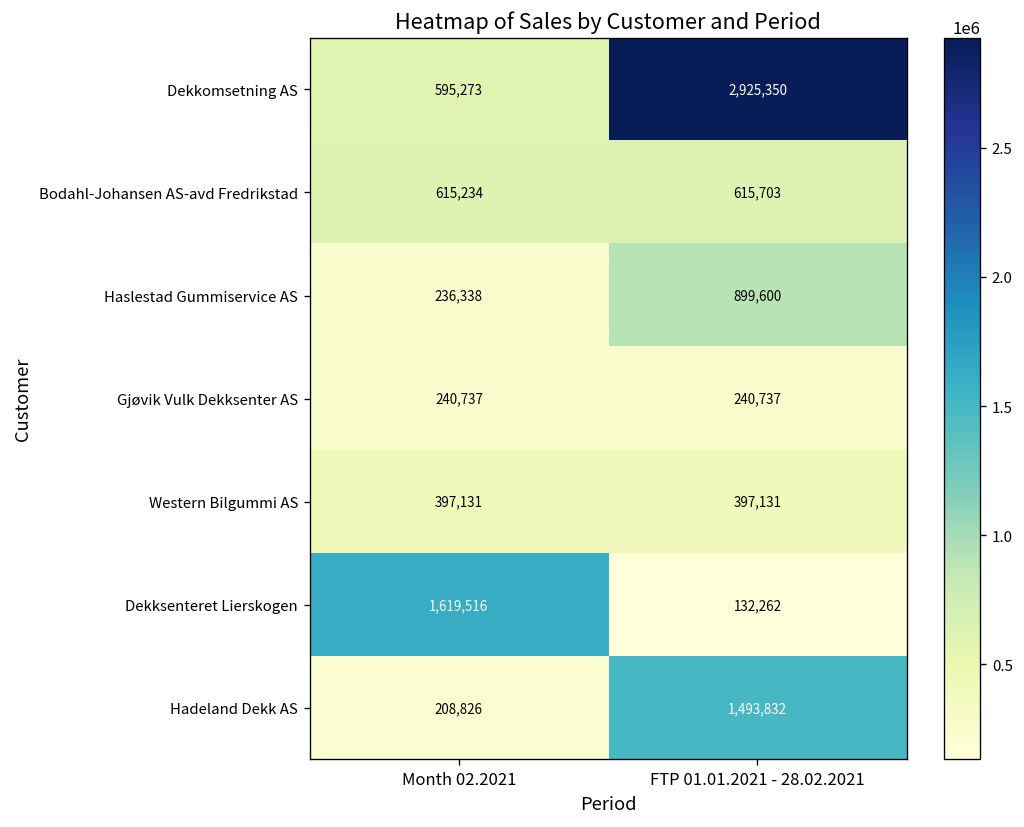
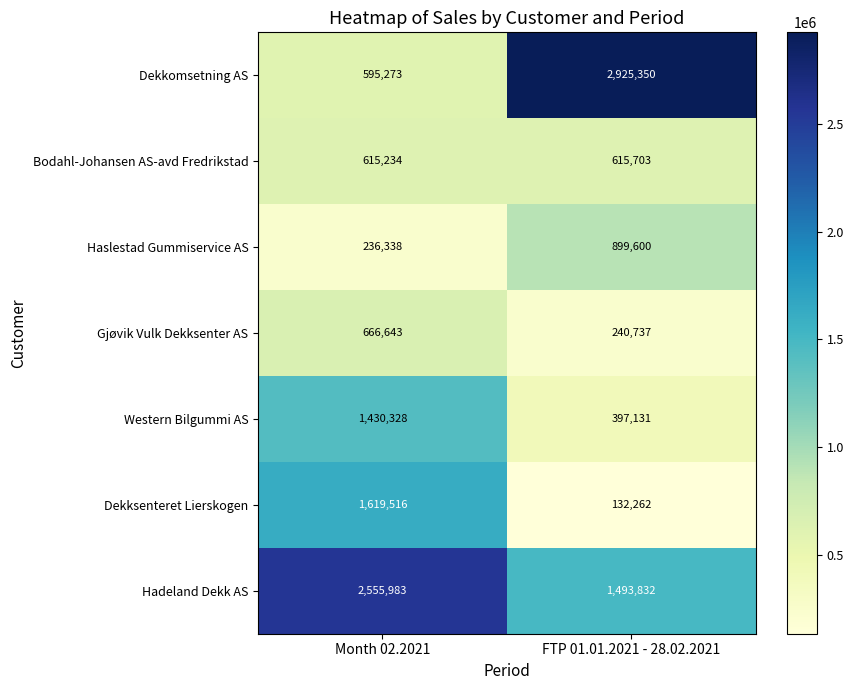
  {
    "Dekkomsetning AS": {
      "Month 02.2021": "595,273",
      "FTP 01.01.2021 - 28.02.2021": "2,925,350"
    },
    "Bodahl-Johansen AS-avd Fredrikstad": {
      "Month 02.2021": "615,234",
      "FTP 01.01.2021 - 28.02.2021": "615,703"
    },
    "Haslestad Gummiservice AS": {
      "Month 02.2021": "236,338",
      "FTP 01.01.2021 - 28.02.2021": "899,600"
    },
    "Gjøvik Vulk Dekksenter AS": {
-     "Month 02.2021": "240,737",
+     "Month 02.2021": "666,643",
      "FTP 01.01.2021 - 28.02.2021": "240,737"
    },
    "Western Bilgummi AS": {
-     "Month 02.2021": "397,131",
+     "Month 02.2021": "1,430,328",
      "FTP 01.01.2021 - 28.02.2021": "397,131"
    },
    "Dekksenteret Lierskogen": {
      "Month 02.2021": "1,619,516",
      "FTP 01.01.2021 - 28.02.2021": "132,262"
    },
    "Hadeland Dekk AS": {
-     "Month 02.2021": "208,826",
+     "Month 02.2021": "2,555,983",
      "FTP 01.01.2021 - 28.02.2021": "1,493,832"
    }
  }
